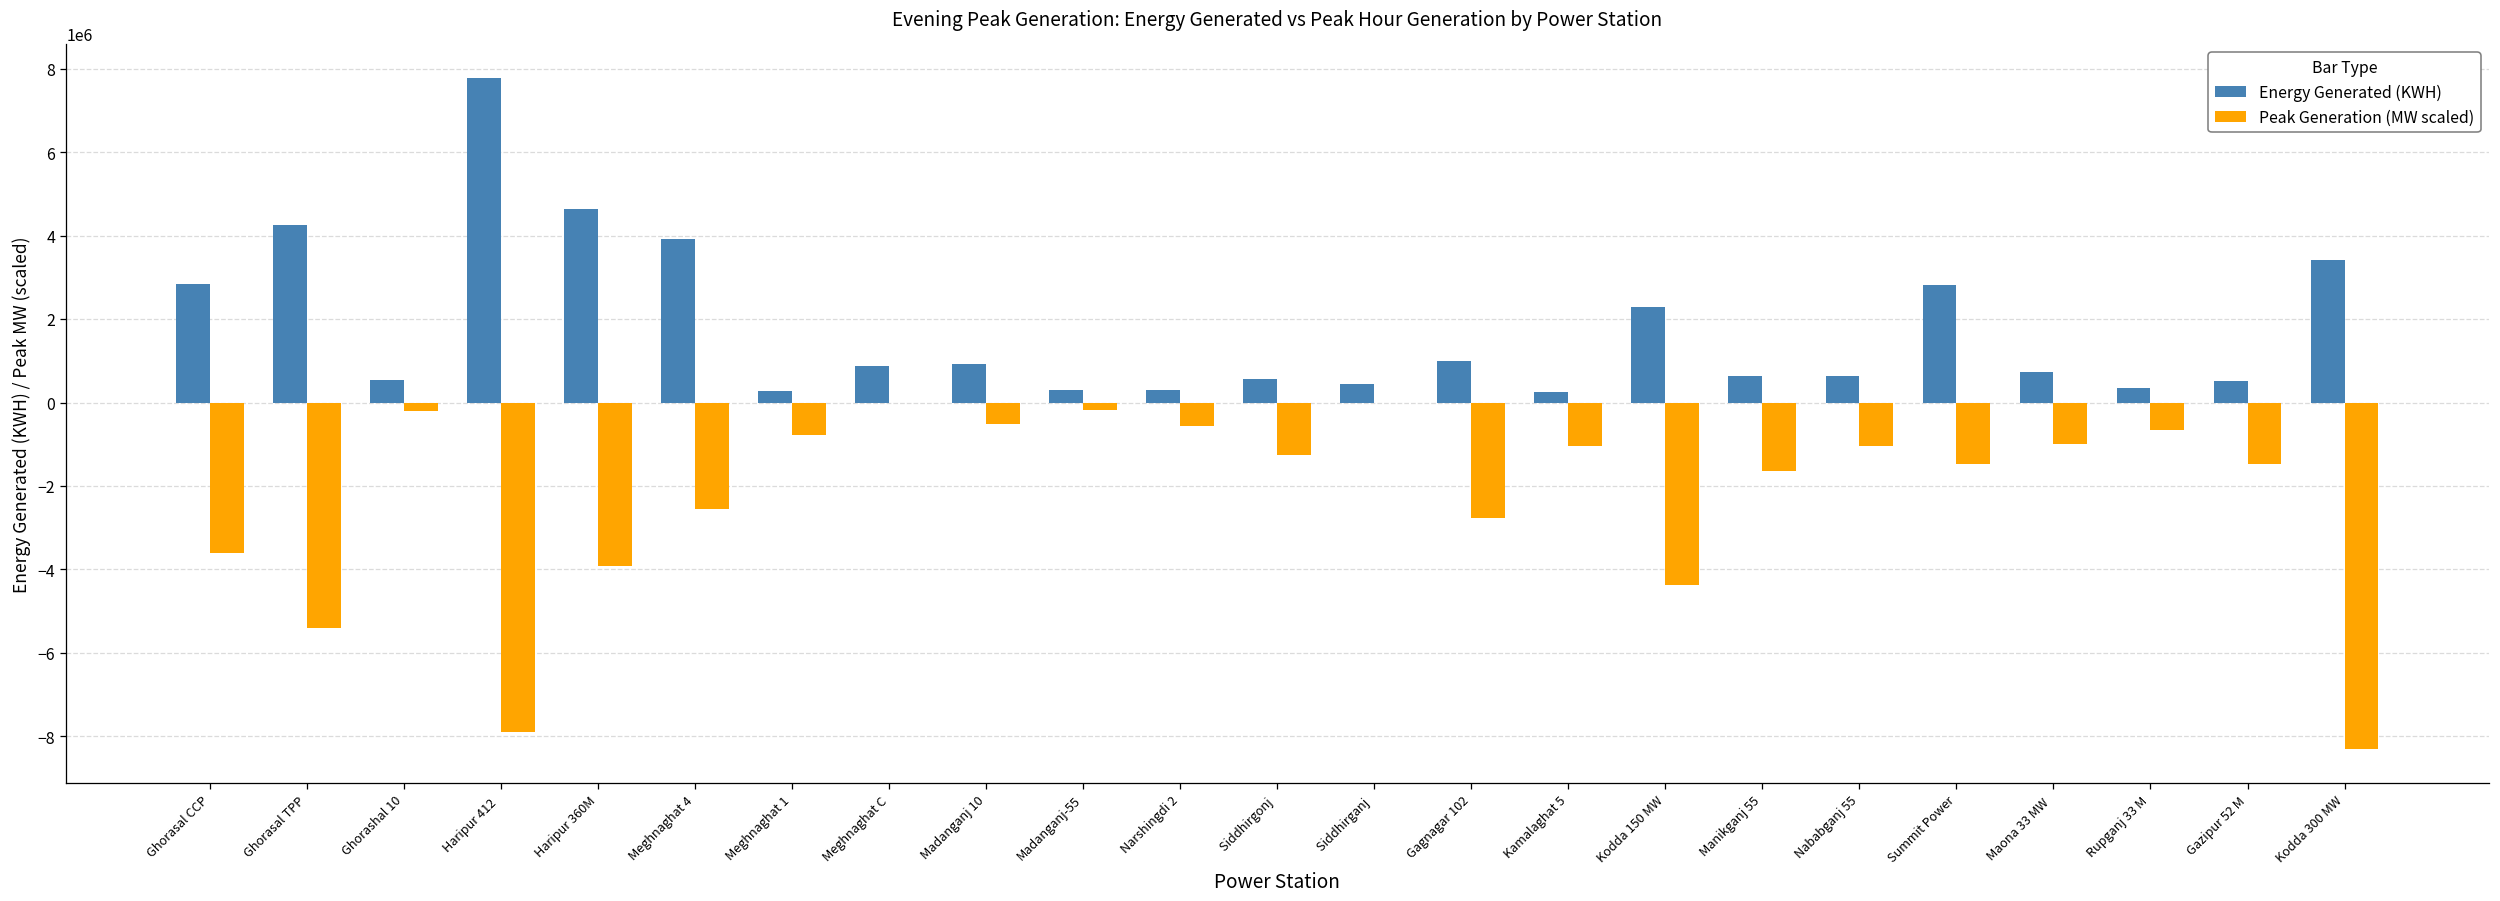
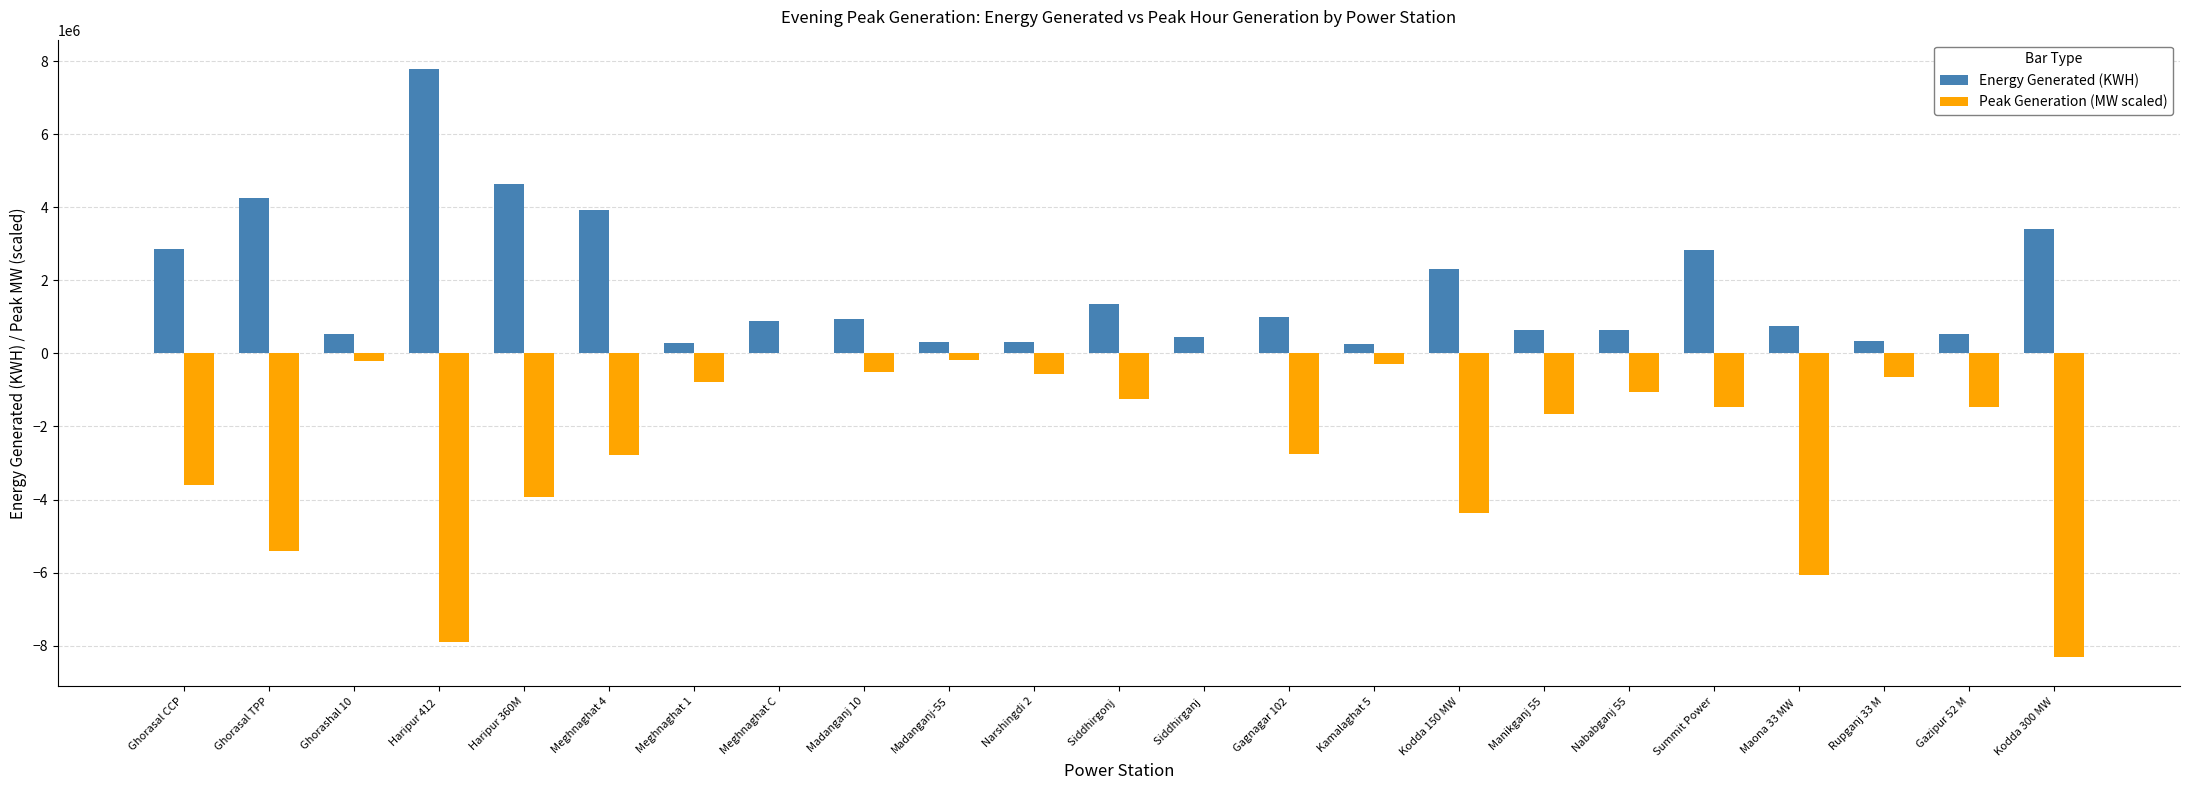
  {
    "Energy Generated (KWH)": {
      "Ghorasal CCP": 2800000,
      "Ghorasal TPP": 4300000,
      "Ghorashal 10": 500000,
      "Haripur 412": 7800000,
      "Haripur 360M": 4600000,
      "Meghnaghat 4": 3900000,
      "Meghnaghat 1": 300000,
      "Meghnaghat C": 900000,
      "Madanganj 10": 900000,
      "Madanganj-55": 300000,
      "Narshingdi 2": 300000,
-     "Siddhirgonj": 600000,
+     "Siddhirgonj": 1400000,
      "Siddhirganj": 400000,
      "Gagnagar 102": 1000000,
      "Kamalaghat 5": 300000,
      "Kodda 150 MW": 2300000,
      "Manikganj 55": 600000,
      "Nababganj 55": 600000,
      "Summit Power": 2800000,
      "Maona 33 MW": 700000,
      "Rupganj 33 M": 300000,
      "Gazipur 52 M": 500000,
      "Kodda 300 MW": 3400000
    },
    "Peak Generation (MW scaled)": {
      "Ghorasal CCP": -3600000,
      "Ghorasal TPP": -5400000,
      "Ghorashal 10": -200000,
      "Haripur 412": -7900000,
      "Haripur 360M": -3900000,
-     "Meghnaghat 4": -2600000,
+     "Meghnaghat 4": -2800000,
      "Meghnaghat 1": -800000,
      "Meghnaghat C": 0,
      "Madanganj 10": -500000,
      "Madanganj-55": -200000,
      "Narshingdi 2": -600000,
      "Siddhirgonj": -1300000,
      "Siddhirganj": 0,
      "Gagnagar 102": -2800000,
-     "Kamalaghat 5": -1100000,
+     "Kamalaghat 5": -300000,
      "Kodda 150 MW": -4400000,
      "Manikganj 55": -1700000,
      "Nababganj 55": -1100000,
      "Summit Power": -1500000,
-     "Maona 33 MW": -1000000,
+     "Maona 33 MW": -6100000,
      "Rupganj 33 M": -700000,
      "Gazipur 52 M": -1500000,
      "Kodda 300 MW": -8300000
    }
  }
